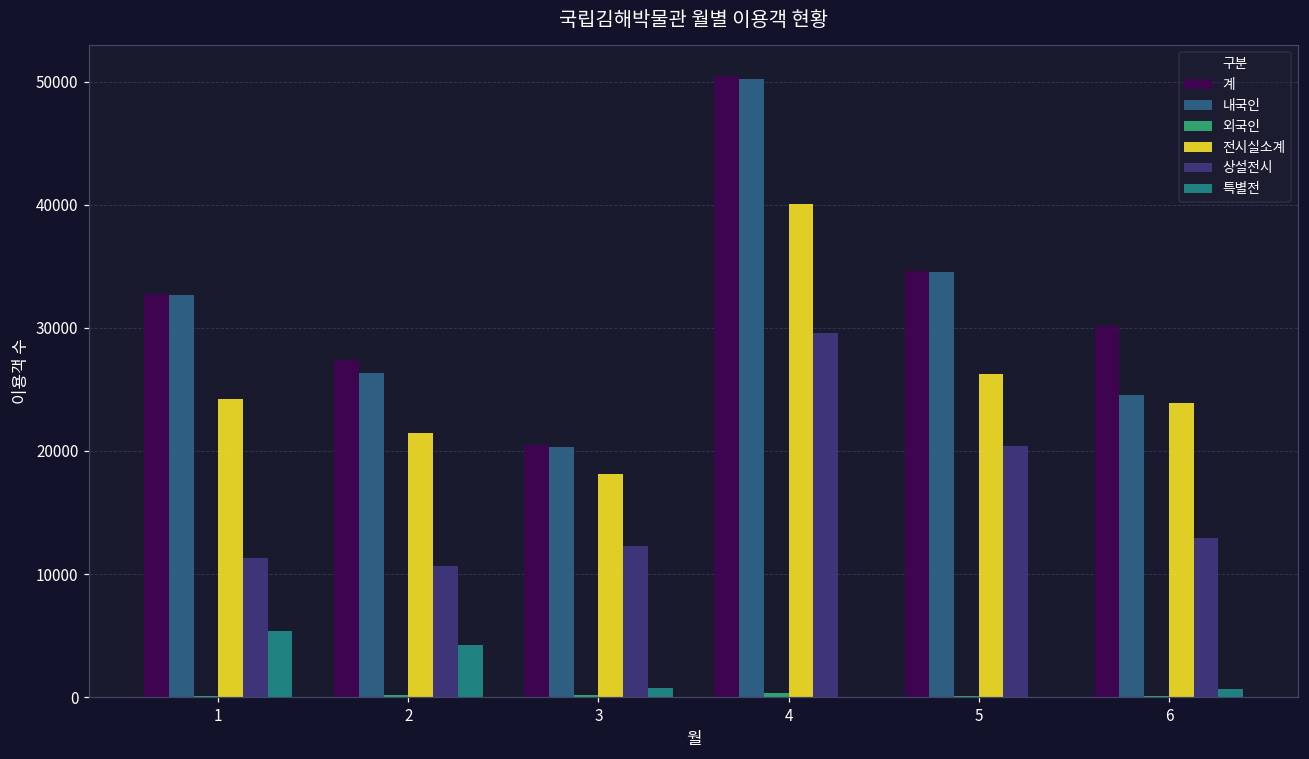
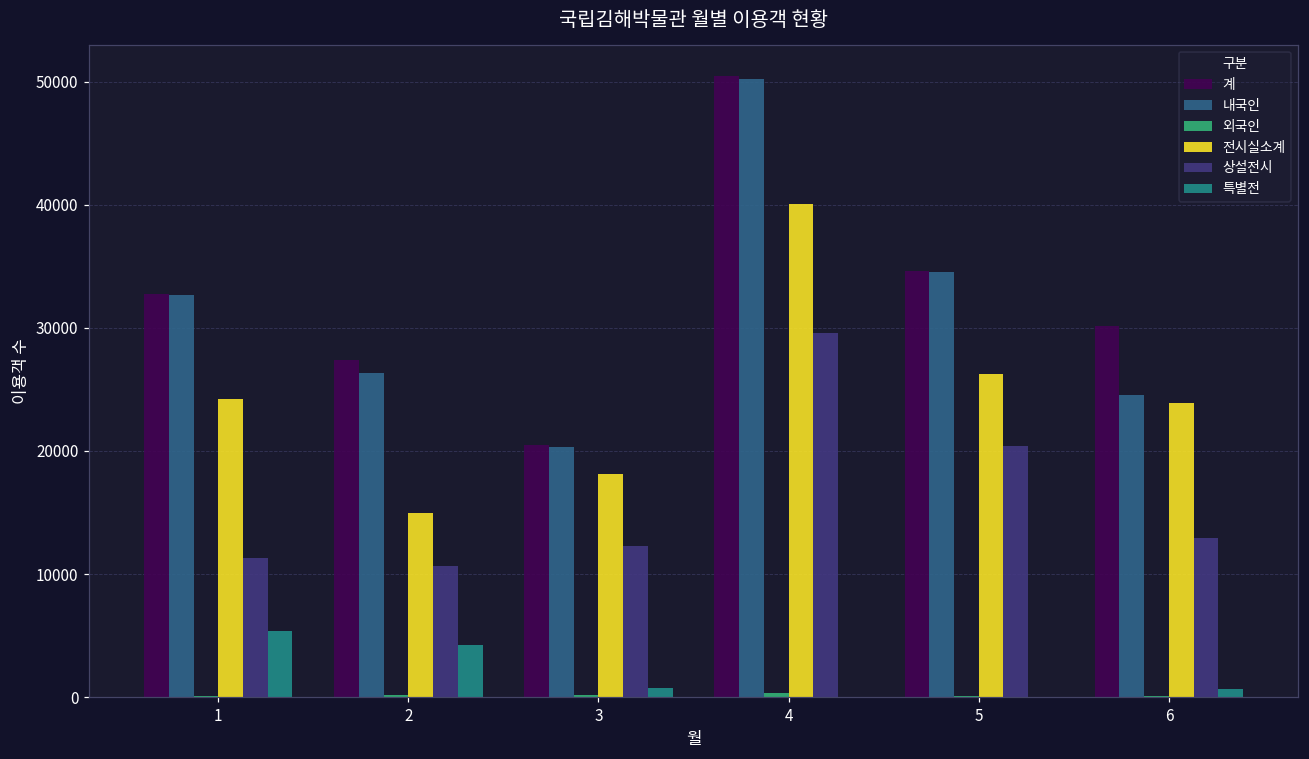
  {
    "계": {
      "1": 32800,
      "2": 27400,
      "3": 20500,
      "4": 50500,
      "5": 34600,
      "6": 30100
    },
    "전시실소계": {
      "1": 24300,
-     "2": 21500,
+     "2": 14900,
      "3": 18100,
      "4": 40100,
      "5": 26200,
      "6": 23900
    }
  }
